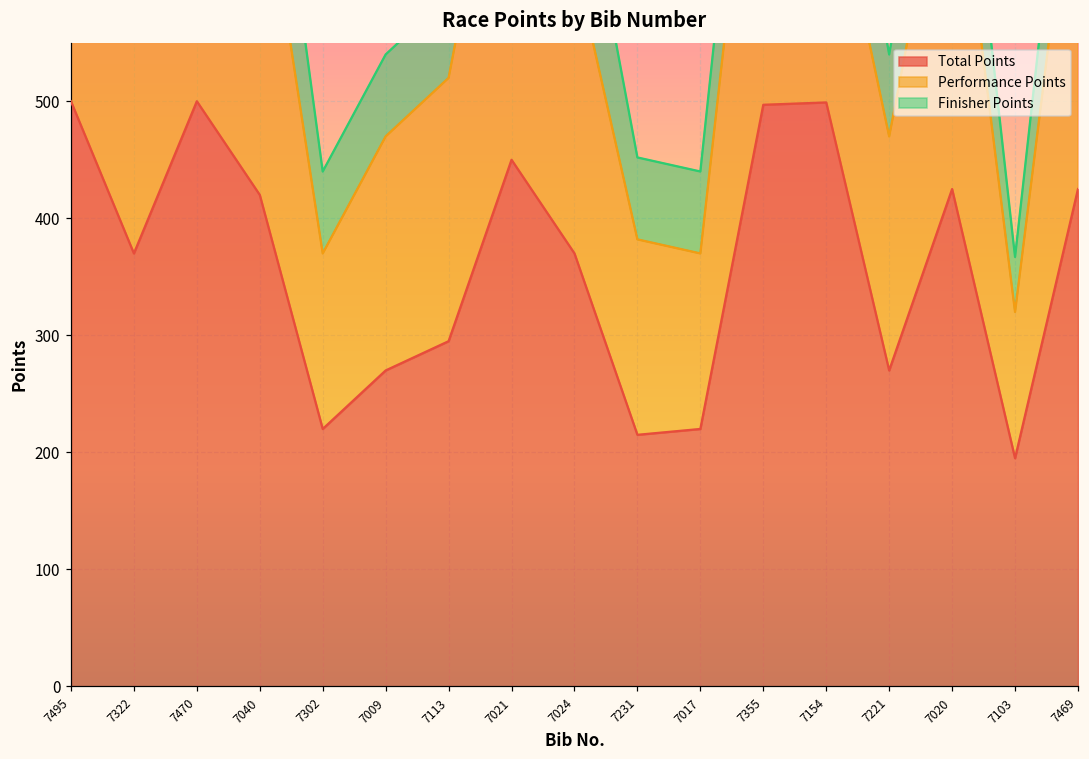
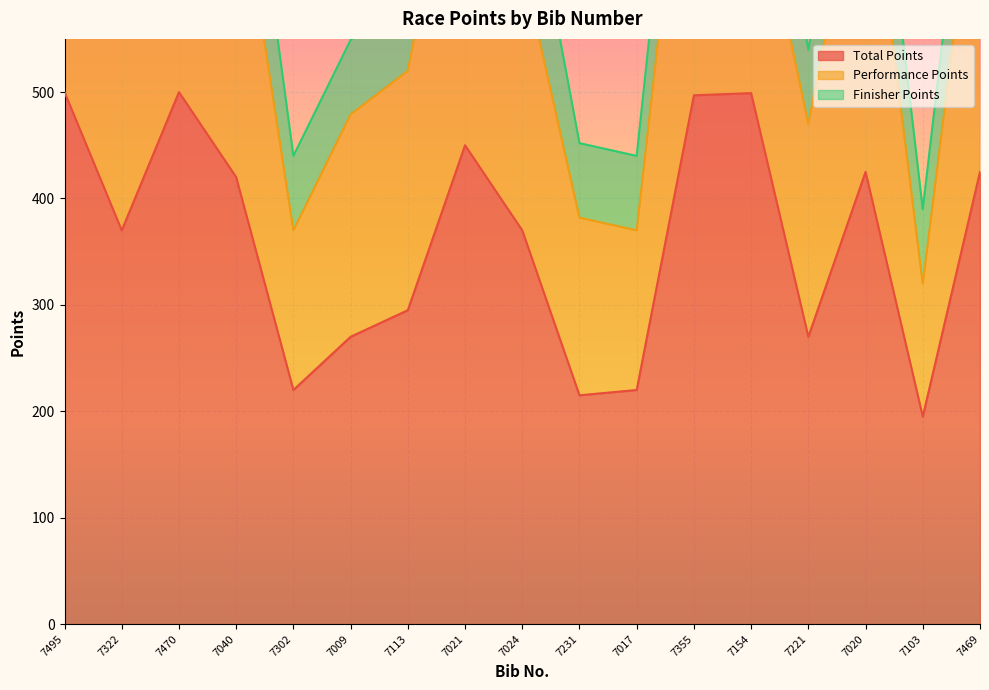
  {
    "Total Points": {
      "7495": 500,
      "7322": 370,
      "7470": 500,
      "7040": 420,
      "7302": 220,
      "7009": 270,
      "7113": 295,
      "7021": 450,
      "7024": 370,
      "7231": 215,
      "7017": 220,
      "7355": 497,
      "7154": 499,
      "7221": 270,
      "7020": 425,
      "7103": 195,
      "7469": 425
    },
    "Performance Points": {
      "7302": 150,
-     "7009": 200,
+     "7009": 209,
      "7113": 225,
      "7231": 167,
      "7017": 150,
      "7221": 200,
      "7103": 125
    },
    "Finisher Points": {
      "7302": 70,
      "7009": 70,
      "7231": 70,
      "7017": 70,
      "7221": 70,
-     "7103": 47
+     "7103": 70
    }
  }
